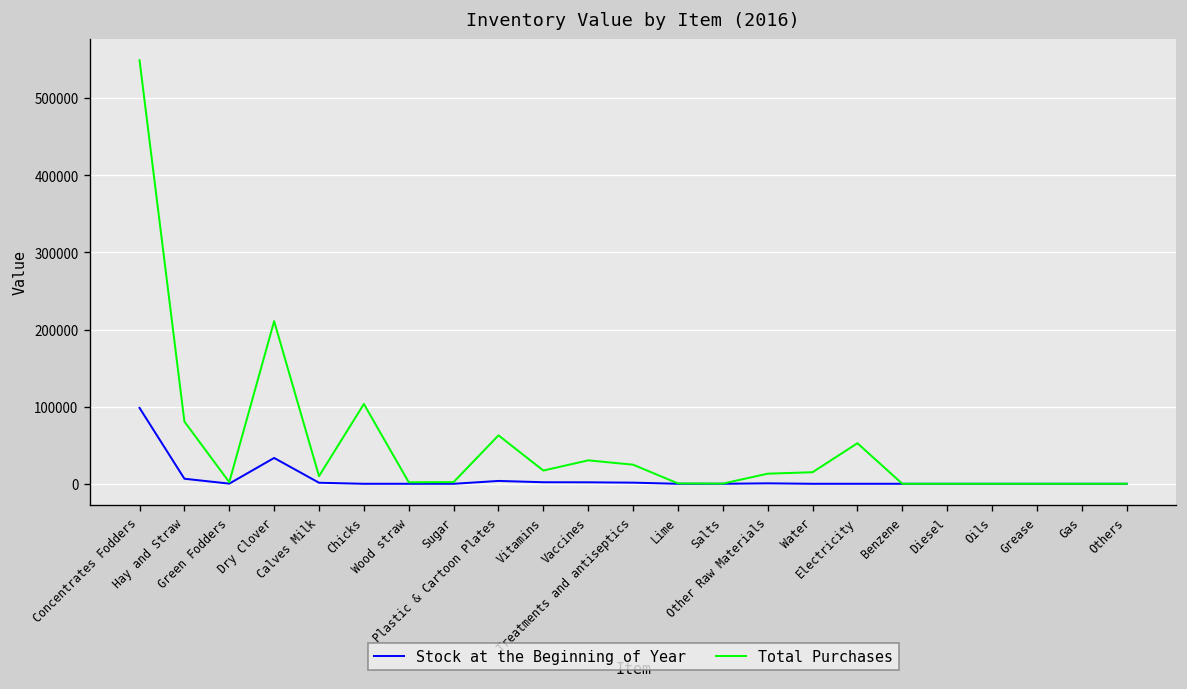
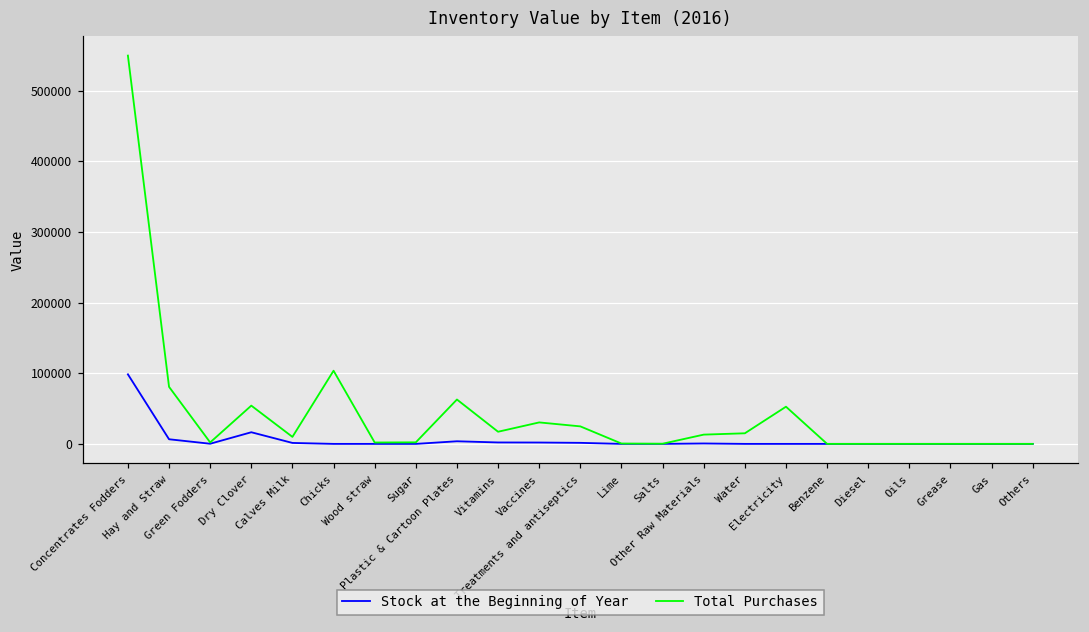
  {
    "Stock at the Beginning of Year": {
      "Concentrates Fodders": 100000,
      "Hay and Straw": 10000,
-     "Dry Clover": 30000,
+     "Dry Clover": 20000,
      "Calves Milk": 0,
      "Chicks": 0,
      "Plastic & Cartoon Plates": 0,
      "Vitamins": 0,
      "Vaccines": 0,
      "Treatments and antiseptics": 0,
      "Other Raw Materials": 0,
      "Water": 0,
      "Electricity": 0
    },
    "Total Purchases": {
      "Concentrates Fodders": 550000,
      "Hay and Straw": 80000,
-     "Dry Clover": 210000,
+     "Dry Clover": 50000,
      "Calves Milk": 10000,
      "Chicks": 100000,
      "Plastic & Cartoon Plates": 60000,
      "Vitamins": 20000,
      "Vaccines": 30000,
      "Treatments and antiseptics": 20000,
      "Other Raw Materials": 10000,
      "Water": 10000,
      "Electricity": 50000
    }
  }
